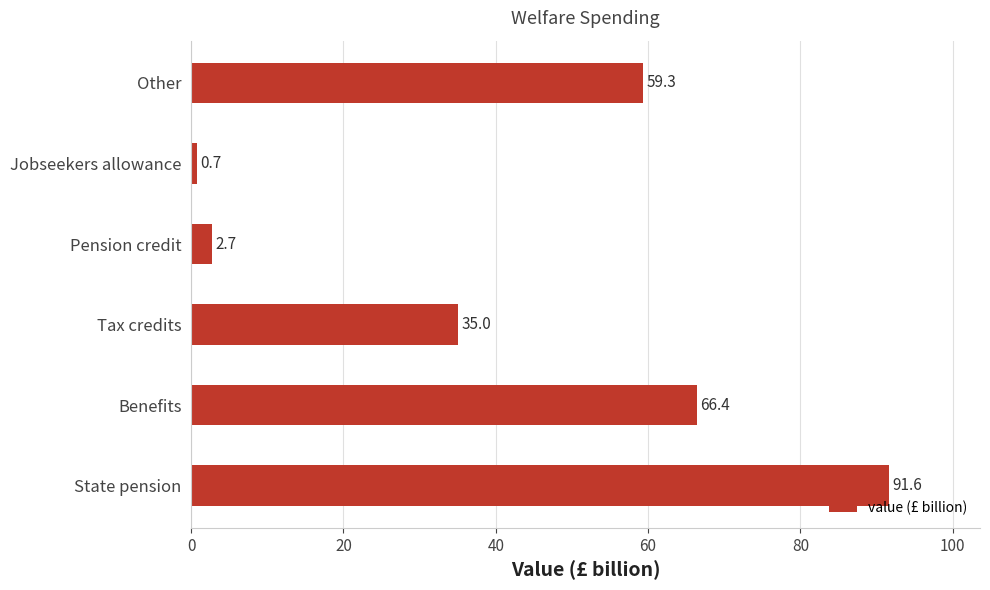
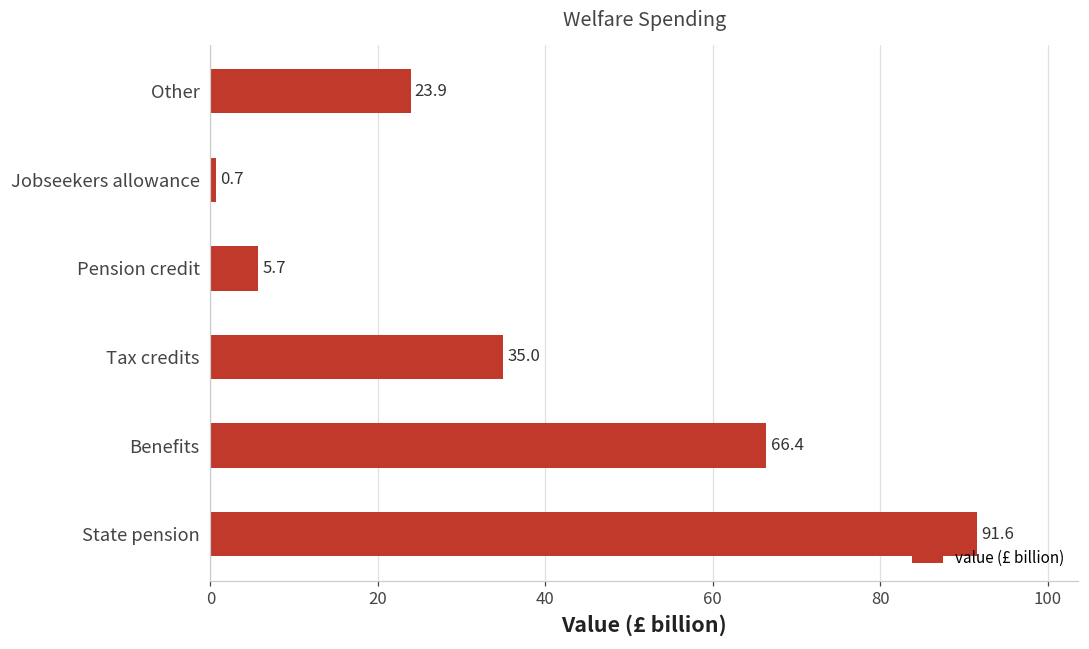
  {
-   "Other": 59.3,
+   "Other": 23.9,
    "Jobseekers allowance": 0.7,
-   "Pension credit": 2.7,
+   "Pension credit": 5.7,
    "Tax credits": 35.0,
    "Benefits": 66.4,
    "State pension": 91.6
  }
